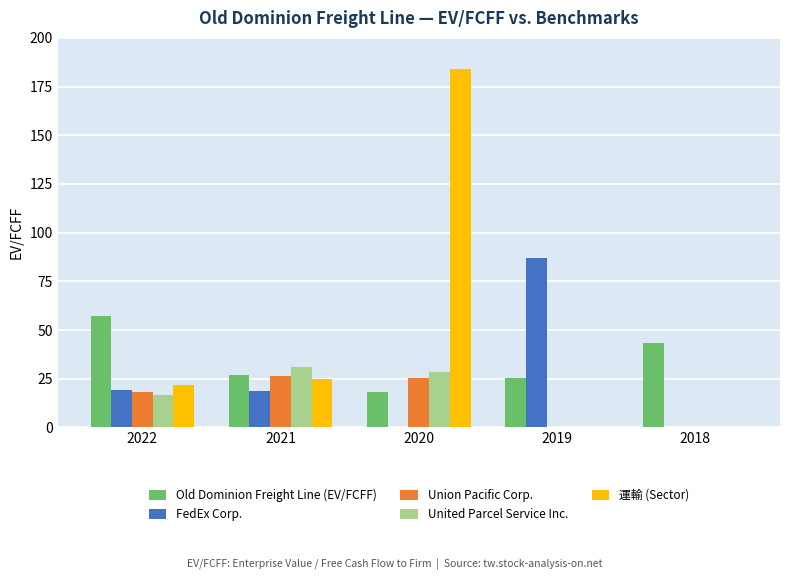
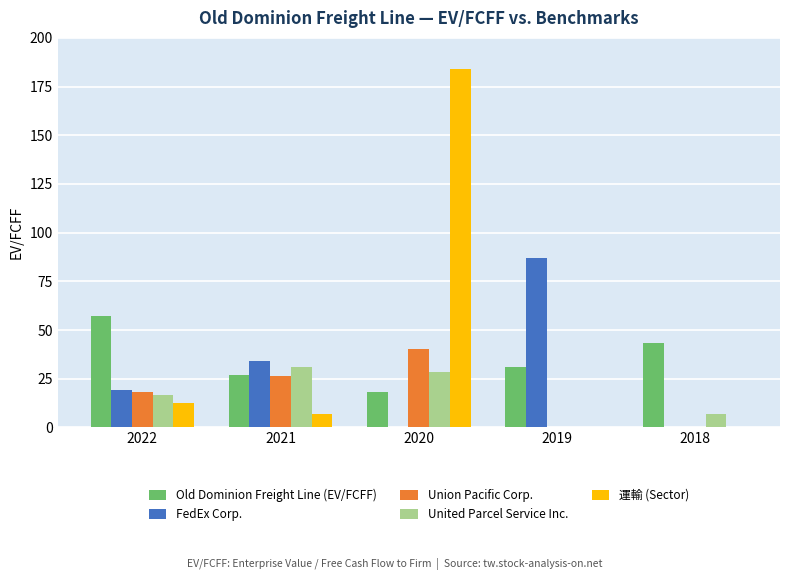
  {
    "Old Dominion Freight Line (EV/FCFF)": {
      "2022": 57,
      "2021": 27,
      "2020": 18,
-     "2019": 26,
+     "2019": 31,
      "2018": 44
    },
    "FedEx Corp.": {
      "2022": 19,
-     "2021": 19,
+     "2021": 34,
      "2020": 0,
      "2019": 87,
      "2018": 0
    },
    "Union Pacific Corp.": {
      "2022": 18,
      "2021": 26,
-     "2020": 25,
+     "2020": 40,
      "2019": 0,
      "2018": 0
    },
    "United Parcel Service Inc.": {
      "2022": 17,
      "2021": 31,
      "2020": 28,
      "2019": 0,
-     "2018": 0
+     "2018": 7
    },
    "運輸 (Sector)": {
-     "2022": 22,
-     "2021": 25,
+     "2022": 13,
+     "2021": 7,
      "2020": 184,
      "2019": 0,
      "2018": 0
    }
  }
